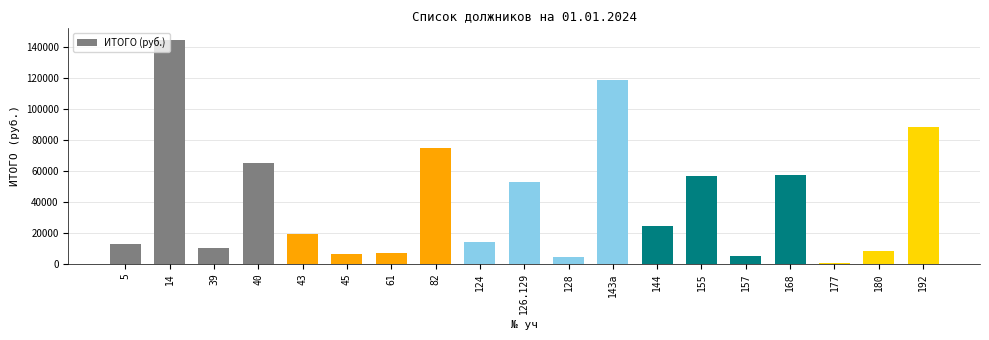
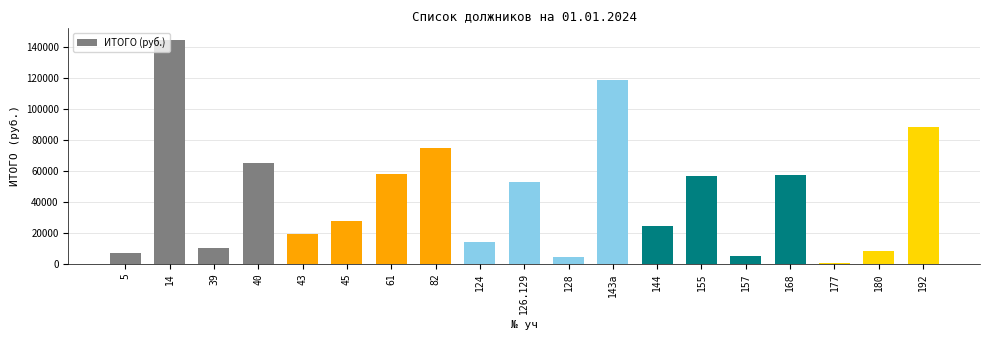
  {
-   "5": 13000,
+   "5": 7000,
    "14": 145000,
    "39": 10000,
    "40": 65000,
    "43": 19000,
-   "45": 6000,
-   "61": 7000,
+   "45": 27000,
+   "61": 58000,
    "82": 75000,
    "124": 14000,
    "126.129": 53000,
    "128": 4000,
    "143а": 119000,
    "144": 24000,
    "155": 57000,
    "157": 5000,
    "168": 57000,
    "180": 8000,
    "192": 88000
  }
